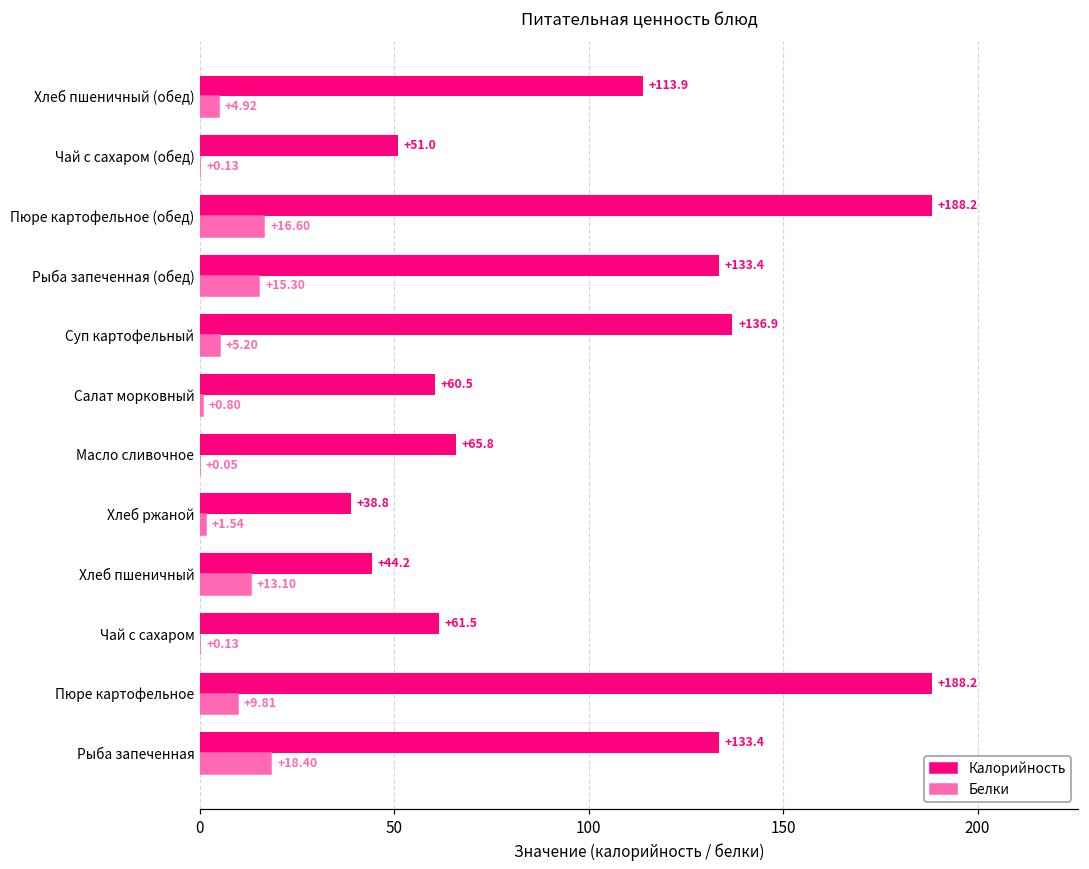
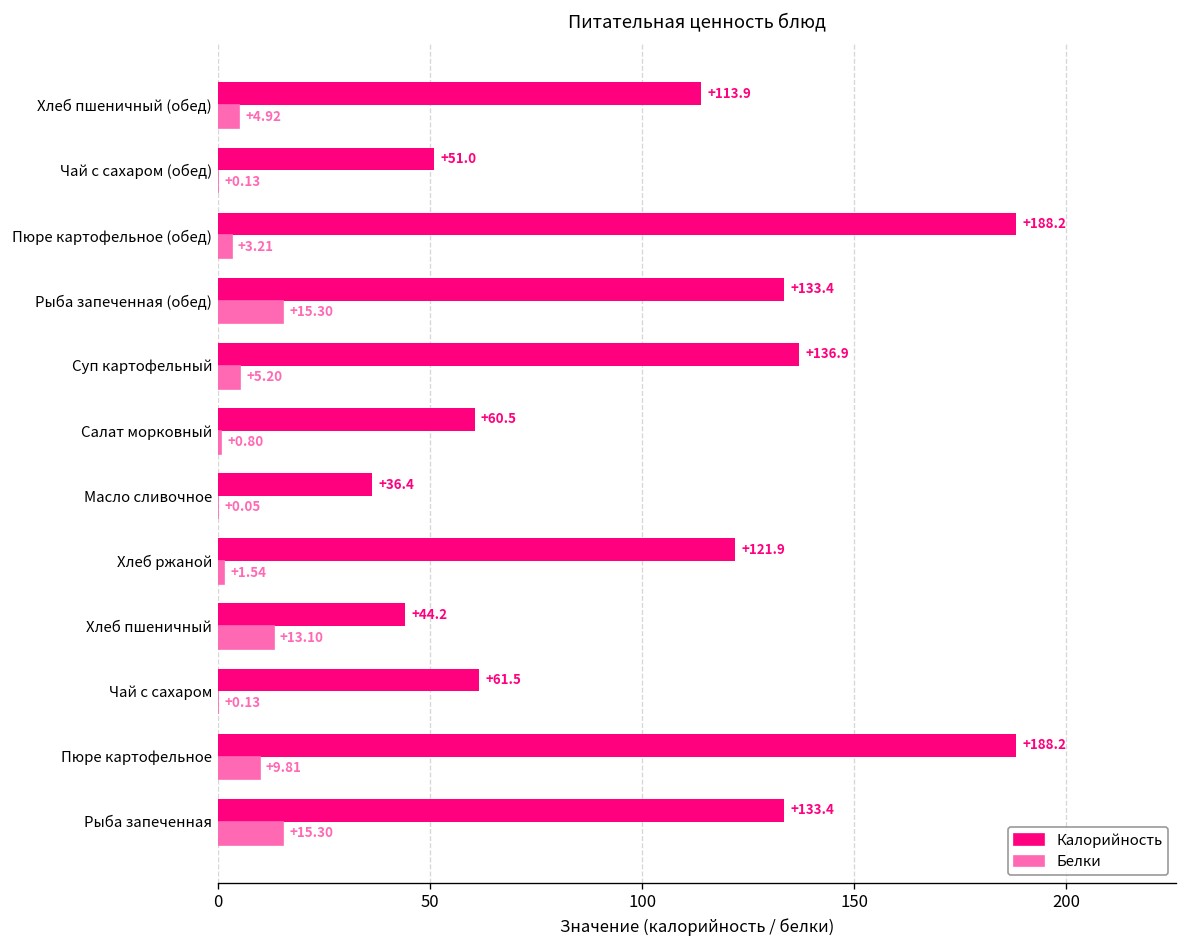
  {
    "Калорийность": {
      "Хлеб пшеничный (обед)": "+113.9",
      "Чай с сахаром (обед)": "+51.0",
      "Пюре картофельное (обед)": "+188.2",
      "Рыба запеченная (обед)": "+133.4",
      "Суп картофельный": "+136.9",
      "Салат морковный": "+60.5",
-     "Масло сливочное": "+65.8",
-     "Хлеб ржаной": "+38.8",
+     "Масло сливочное": "+36.4",
+     "Хлеб ржаной": "+121.9",
      "Хлеб пшеничный": "+44.2",
      "Чай с сахаром": "+61.5",
      "Пюре картофельное": "+188.2",
      "Рыба запеченная": "+133.4"
    },
    "Белки": {
      "Хлеб пшеничный (обед)": "+4.92",
      "Чай с сахаром (обед)": "+0.13",
-     "Пюре картофельное (обед)": "+16.60",
+     "Пюре картофельное (обед)": "+3.21",
      "Рыба запеченная (обед)": "+15.30",
      "Суп картофельный": "+5.20",
      "Салат морковный": "+0.80",
      "Масло сливочное": "+0.05",
      "Хлеб ржаной": "+1.54",
      "Хлеб пшеничный": "+13.10",
      "Чай с сахаром": "+0.13",
      "Пюре картофельное": "+9.81",
-     "Рыба запеченная": "+18.40"
+     "Рыба запеченная": "+15.30"
    }
  }
